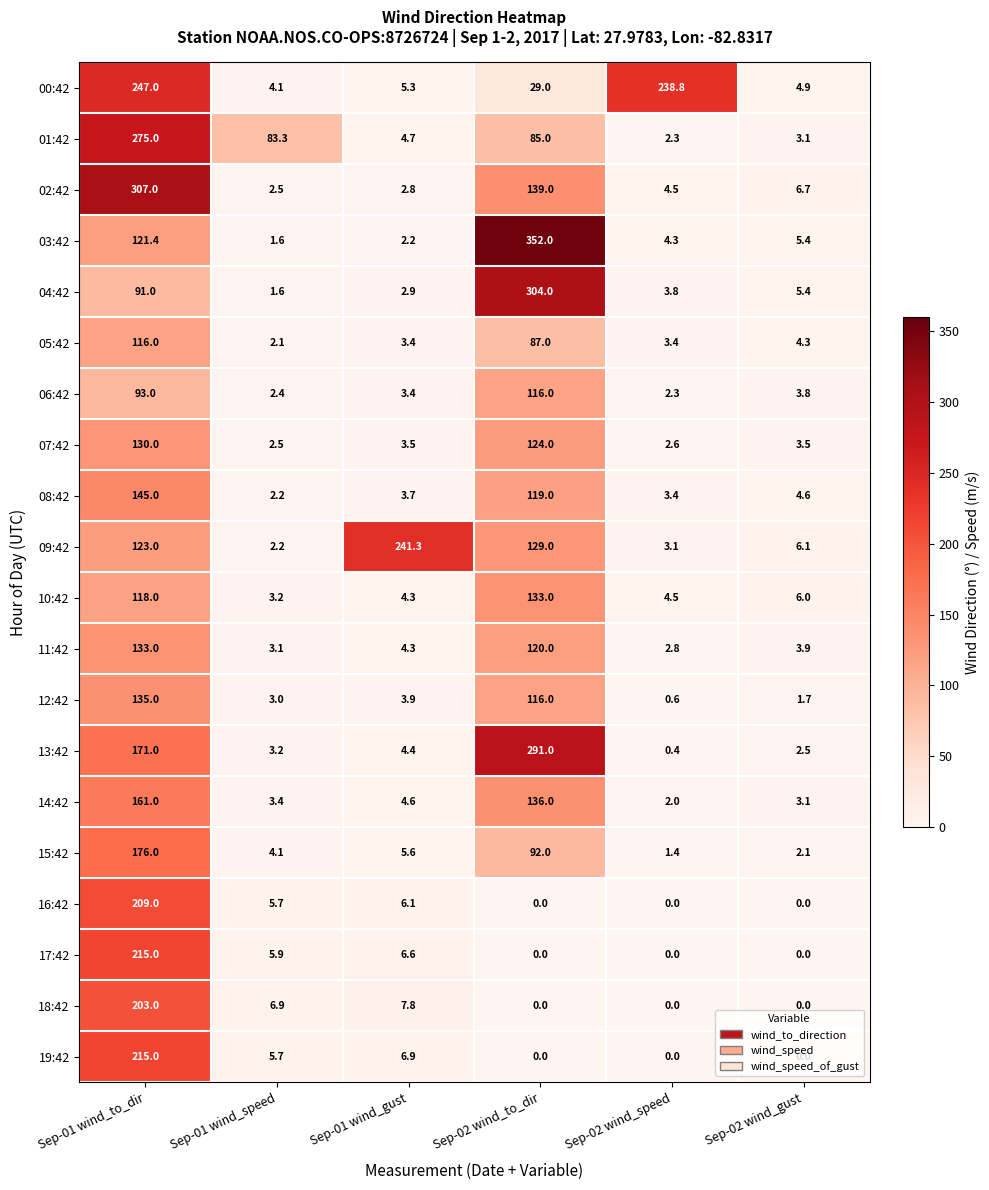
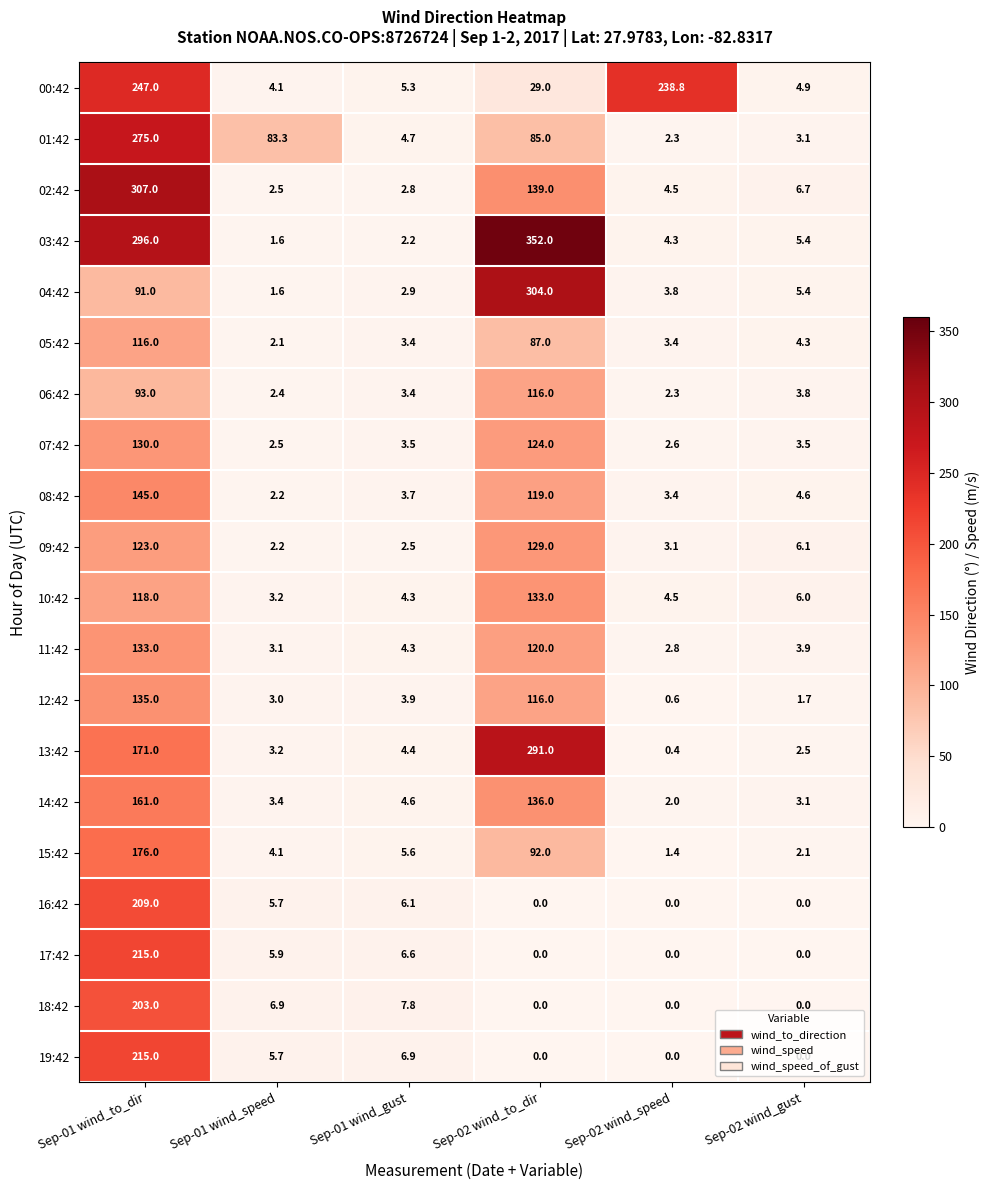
  {
    "00:42": {
      "Sep-01 wind_to_dir": 247.0,
      "Sep-01 wind_speed": 4.1,
      "Sep-01 wind_gust": 5.3,
      "Sep-02 wind_to_dir": 29.0,
      "Sep-02 wind_speed": 238.8,
      "Sep-02 wind_gust": 4.9
    },
    "01:42": {
      "Sep-01 wind_to_dir": 275.0,
      "Sep-01 wind_speed": 83.3,
      "Sep-01 wind_gust": 4.7,
      "Sep-02 wind_to_dir": 85.0,
      "Sep-02 wind_speed": 2.3,
      "Sep-02 wind_gust": 3.1
    },
    "02:42": {
      "Sep-01 wind_to_dir": 307.0,
      "Sep-01 wind_speed": 2.5,
      "Sep-01 wind_gust": 2.8,
      "Sep-02 wind_to_dir": 139.0,
      "Sep-02 wind_speed": 4.5,
      "Sep-02 wind_gust": 6.7
    },
    "03:42": {
-     "Sep-01 wind_to_dir": 121.4,
+     "Sep-01 wind_to_dir": 296.0,
      "Sep-01 wind_speed": 1.6,
      "Sep-01 wind_gust": 2.2,
      "Sep-02 wind_to_dir": 352.0,
      "Sep-02 wind_speed": 4.3,
      "Sep-02 wind_gust": 5.4
    },
    "04:42": {
      "Sep-01 wind_to_dir": 91.0,
      "Sep-01 wind_speed": 1.6,
      "Sep-01 wind_gust": 2.9,
      "Sep-02 wind_to_dir": 304.0,
      "Sep-02 wind_speed": 3.8,
      "Sep-02 wind_gust": 5.4
    },
    "05:42": {
      "Sep-01 wind_to_dir": 116.0,
      "Sep-01 wind_speed": 2.1,
      "Sep-01 wind_gust": 3.4,
      "Sep-02 wind_to_dir": 87.0,
      "Sep-02 wind_speed": 3.4,
      "Sep-02 wind_gust": 4.3
    },
    "06:42": {
      "Sep-01 wind_to_dir": 93.0,
      "Sep-01 wind_speed": 2.4,
      "Sep-01 wind_gust": 3.4,
      "Sep-02 wind_to_dir": 116.0,
      "Sep-02 wind_speed": 2.3,
      "Sep-02 wind_gust": 3.8
    },
    "07:42": {
      "Sep-01 wind_to_dir": 130.0,
      "Sep-01 wind_speed": 2.5,
      "Sep-01 wind_gust": 3.5,
      "Sep-02 wind_to_dir": 124.0,
      "Sep-02 wind_speed": 2.6,
      "Sep-02 wind_gust": 3.5
    },
    "08:42": {
      "Sep-01 wind_to_dir": 145.0,
      "Sep-01 wind_speed": 2.2,
      "Sep-01 wind_gust": 3.7,
      "Sep-02 wind_to_dir": 119.0,
      "Sep-02 wind_speed": 3.4,
      "Sep-02 wind_gust": 4.6
    },
    "09:42": {
      "Sep-01 wind_to_dir": 123.0,
      "Sep-01 wind_speed": 2.2,
-     "Sep-01 wind_gust": 241.3,
+     "Sep-01 wind_gust": 2.5,
      "Sep-02 wind_to_dir": 129.0,
      "Sep-02 wind_speed": 3.1,
      "Sep-02 wind_gust": 6.1
    },
    "10:42": {
      "Sep-01 wind_to_dir": 118.0,
      "Sep-01 wind_speed": 3.2,
      "Sep-01 wind_gust": 4.3,
      "Sep-02 wind_to_dir": 133.0,
      "Sep-02 wind_speed": 4.5,
      "Sep-02 wind_gust": 6.0
    },
    "11:42": {
      "Sep-01 wind_to_dir": 133.0,
      "Sep-01 wind_speed": 3.1,
      "Sep-01 wind_gust": 4.3,
      "Sep-02 wind_to_dir": 120.0,
      "Sep-02 wind_speed": 2.8,
      "Sep-02 wind_gust": 3.9
    },
    "12:42": {
      "Sep-01 wind_to_dir": 135.0,
      "Sep-01 wind_speed": 3.0,
      "Sep-01 wind_gust": 3.9,
      "Sep-02 wind_to_dir": 116.0,
      "Sep-02 wind_speed": 0.6,
      "Sep-02 wind_gust": 1.7
    },
    "13:42": {
      "Sep-01 wind_to_dir": 171.0,
      "Sep-01 wind_speed": 3.2,
      "Sep-01 wind_gust": 4.4,
      "Sep-02 wind_to_dir": 291.0,
      "Sep-02 wind_speed": 0.4,
      "Sep-02 wind_gust": 2.5
    },
    "14:42": {
      "Sep-01 wind_to_dir": 161.0,
      "Sep-01 wind_speed": 3.4,
      "Sep-01 wind_gust": 4.6,
      "Sep-02 wind_to_dir": 136.0,
      "Sep-02 wind_speed": 2.0,
      "Sep-02 wind_gust": 3.1
    },
    "15:42": {
      "Sep-01 wind_to_dir": 176.0,
      "Sep-01 wind_speed": 4.1,
      "Sep-01 wind_gust": 5.6,
      "Sep-02 wind_to_dir": 92.0,
      "Sep-02 wind_speed": 1.4,
      "Sep-02 wind_gust": 2.1
    },
    "16:42": {
      "Sep-01 wind_to_dir": 209.0,
      "Sep-01 wind_speed": 5.7,
      "Sep-01 wind_gust": 6.1,
      "Sep-02 wind_to_dir": 0.0,
      "Sep-02 wind_speed": 0.0,
      "Sep-02 wind_gust": 0.0
    },
    "17:42": {
      "Sep-01 wind_to_dir": 215.0,
      "Sep-01 wind_speed": 5.9,
      "Sep-01 wind_gust": 6.6,
      "Sep-02 wind_to_dir": 0.0,
      "Sep-02 wind_speed": 0.0,
      "Sep-02 wind_gust": 0.0
    },
    "18:42": {
      "Sep-01 wind_to_dir": 203.0,
      "Sep-01 wind_speed": 6.9,
      "Sep-01 wind_gust": 7.8,
      "Sep-02 wind_to_dir": 0.0,
      "Sep-02 wind_speed": 0.0
    },
    "19:42": {
      "Sep-01 wind_to_dir": 215.0,
      "Sep-01 wind_speed": 5.7,
      "Sep-01 wind_gust": 6.9,
      "Sep-02 wind_to_dir": 0.0,
      "Sep-02 wind_speed": 0.0
    }
  }
